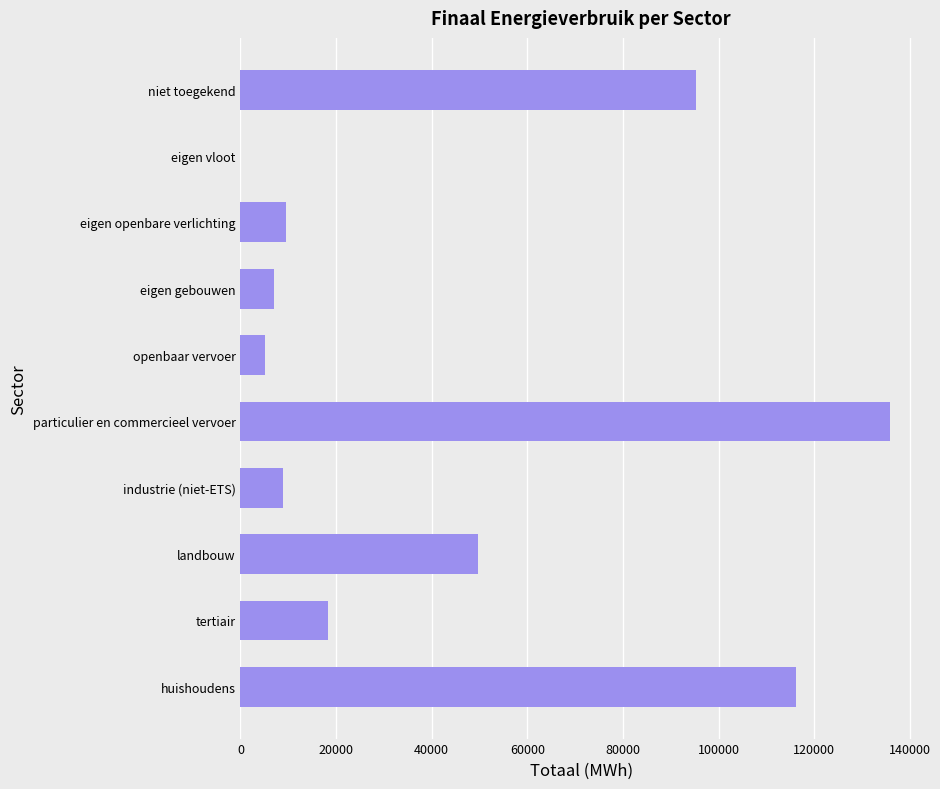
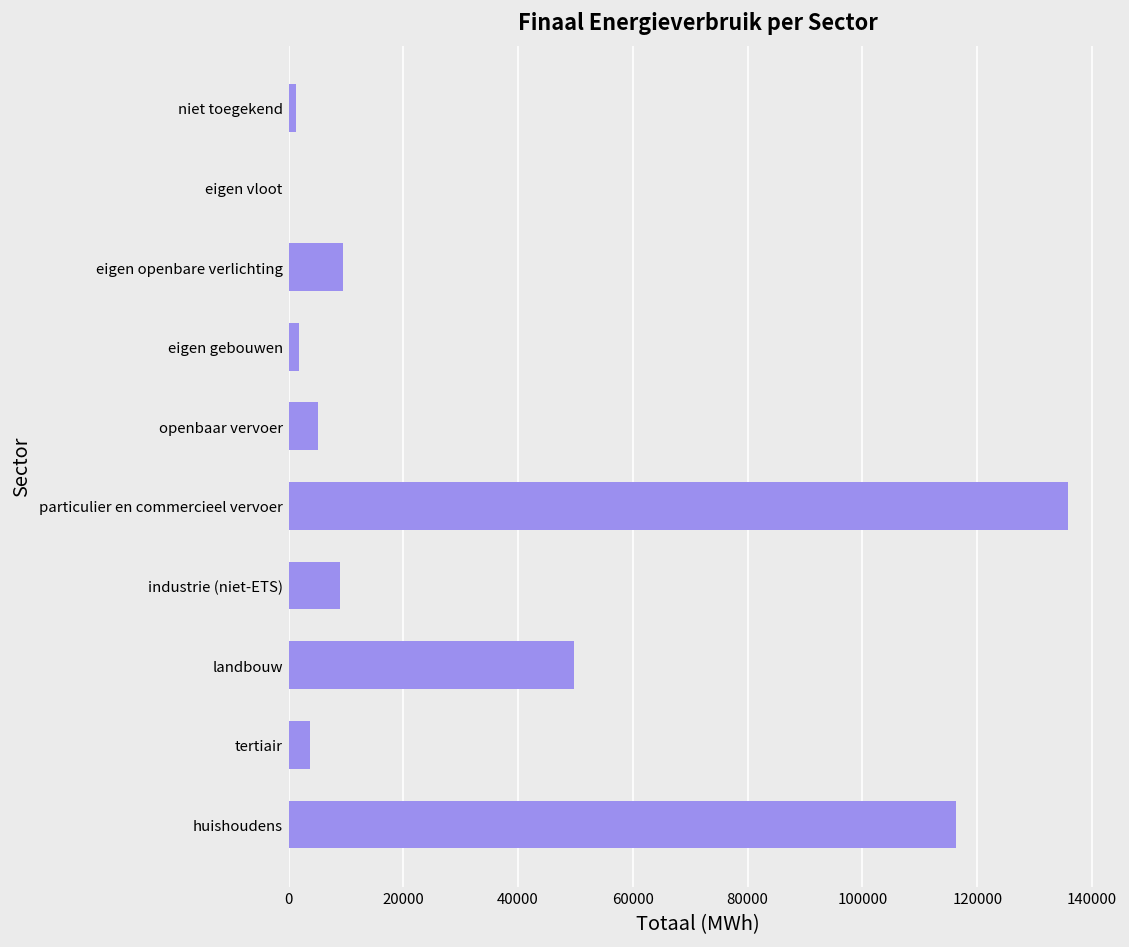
  {
-   "niet toegekend": 95000,
+   "niet toegekend": 1000,
    "eigen vloot": 0,
    "eigen openbare verlichting": 10000,
-   "eigen gebouwen": 7000,
+   "eigen gebouwen": 2000,
    "openbaar vervoer": 5000,
    "particulier en commercieel vervoer": 136000,
    "industrie (niet-ETS)": 9000,
    "landbouw": 50000,
-   "tertiair": 18000,
+   "tertiair": 4000,
    "huishoudens": 116000
  }
